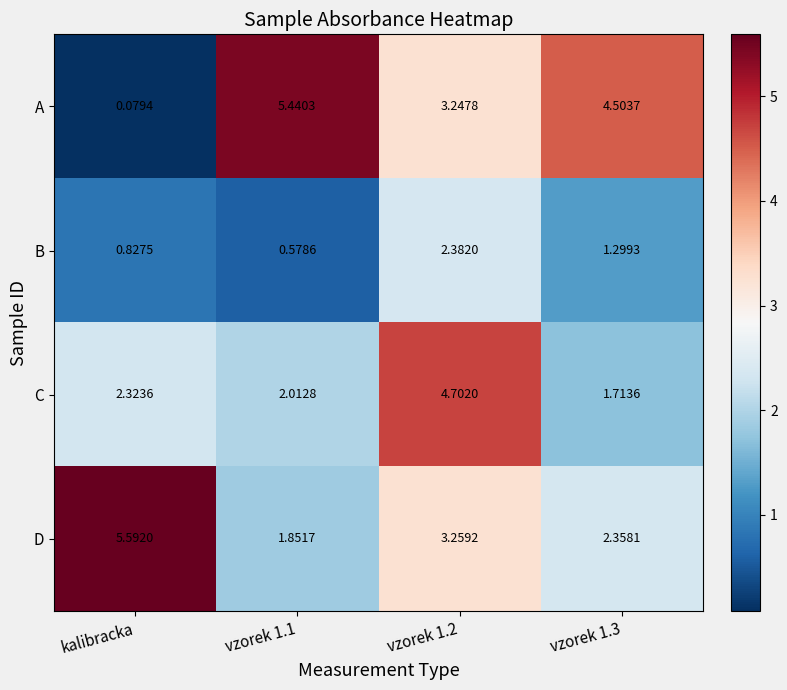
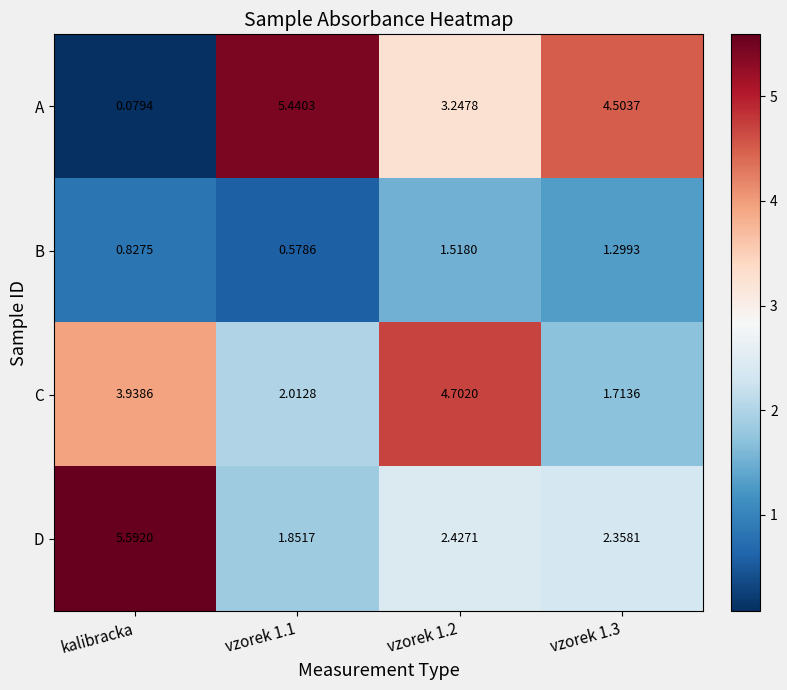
  {
    "A": {
      "kalibracka": 0.0794,
      "vzorek 1.1": 5.4403,
      "vzorek 1.2": 3.2478,
      "vzorek 1.3": 4.5037
    },
    "B": {
      "kalibracka": 0.8275,
      "vzorek 1.1": 0.5786,
-     "vzorek 1.2": 2.3820,
+     "vzorek 1.2": 1.5180,
      "vzorek 1.3": 1.2993
    },
    "C": {
-     "kalibracka": 2.3236,
+     "kalibracka": 3.9386,
      "vzorek 1.1": 2.0128,
      "vzorek 1.2": 4.7020,
      "vzorek 1.3": 1.7136
    },
    "D": {
      "kalibracka": 5.5920,
      "vzorek 1.1": 1.8517,
-     "vzorek 1.2": 3.2592,
+     "vzorek 1.2": 2.4271,
      "vzorek 1.3": 2.3581
    }
  }
